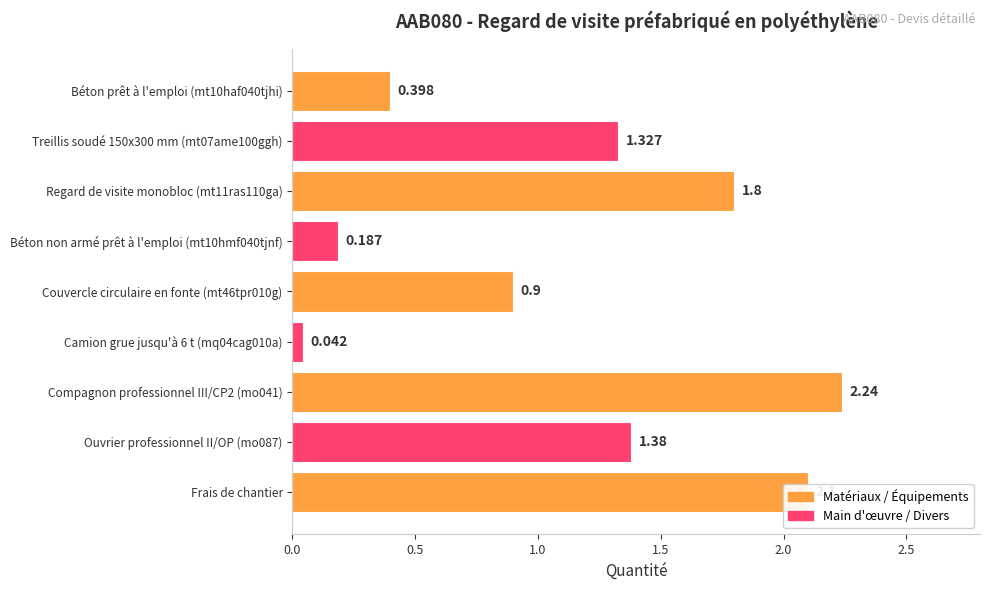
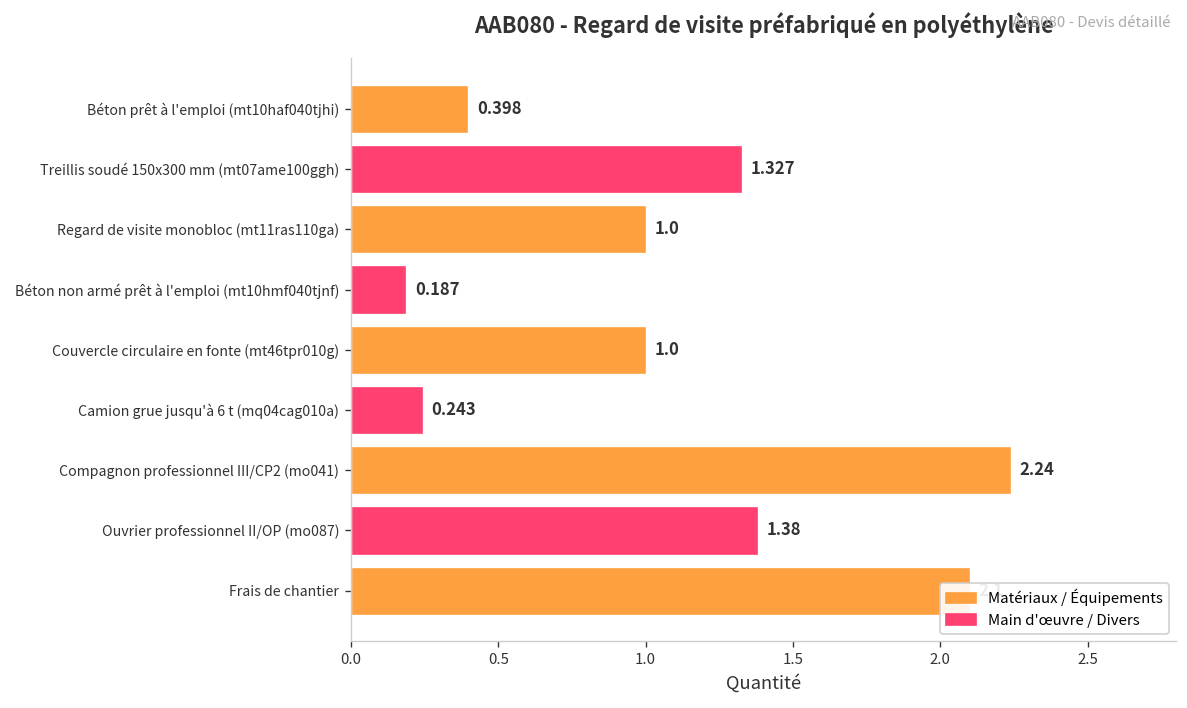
  {
    "Béton prêt à l'emploi (mt10haf040tjhi)": 0.398,
    "Treillis soudé 150x300 mm (mt07ame100ggh)": 1.327,
-   "Regard de visite monobloc (mt11ras110ga)": 1.8,
+   "Regard de visite monobloc (mt11ras110ga)": 1.0,
    "Béton non armé prêt à l'emploi (mt10hmf040tjnf)": 0.187,
-   "Couvercle circulaire en fonte (mt46tpr010g)": 0.9,
-   "Camion grue jusqu'à 6 t (mq04cag010a)": 0.042,
+   "Couvercle circulaire en fonte (mt46tpr010g)": 1.0,
+   "Camion grue jusqu'à 6 t (mq04cag010a)": 0.243,
    "Compagnon professionnel III/CP2 (mo041)": 2.24,
    "Ouvrier professionnel II/OP (mo087)": 1.38
  }
